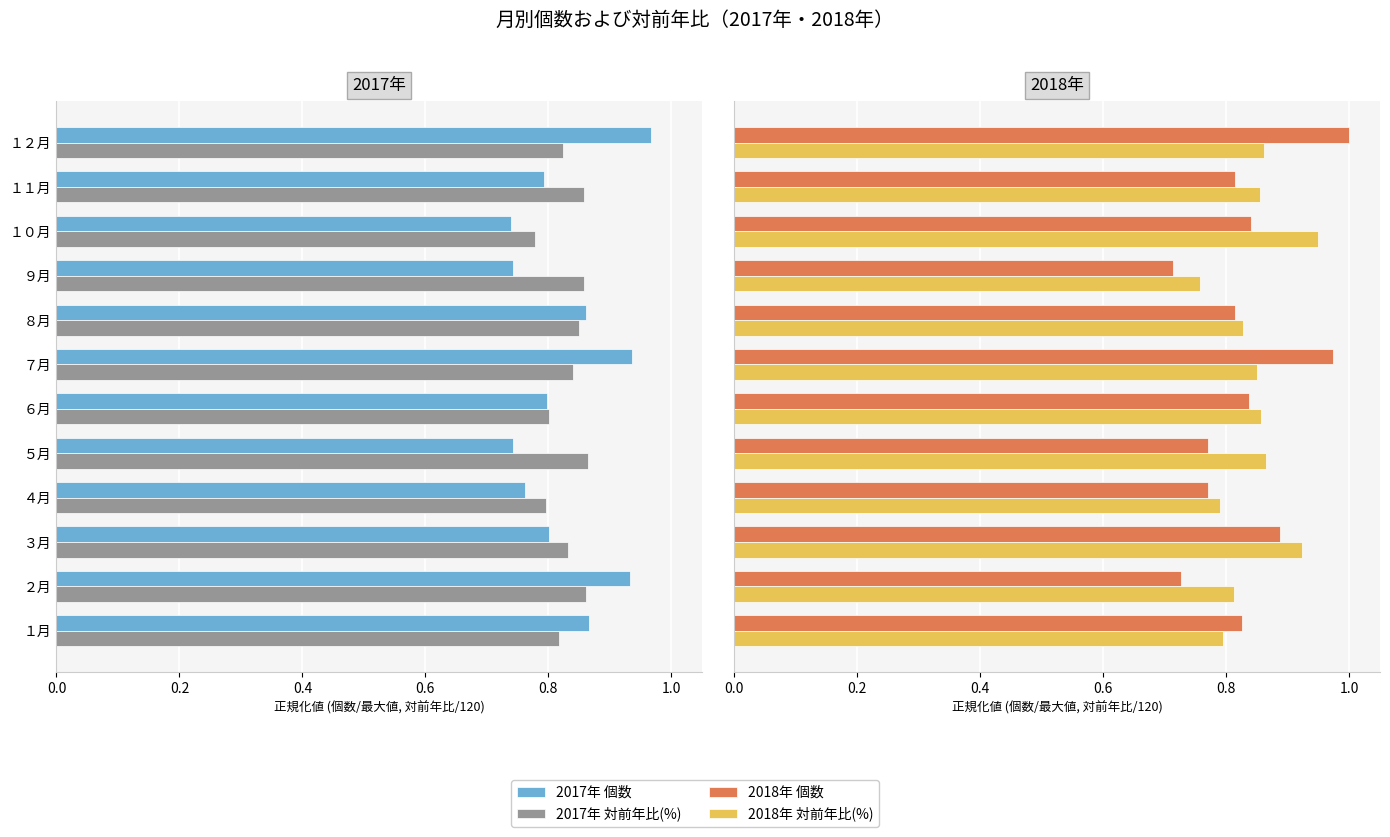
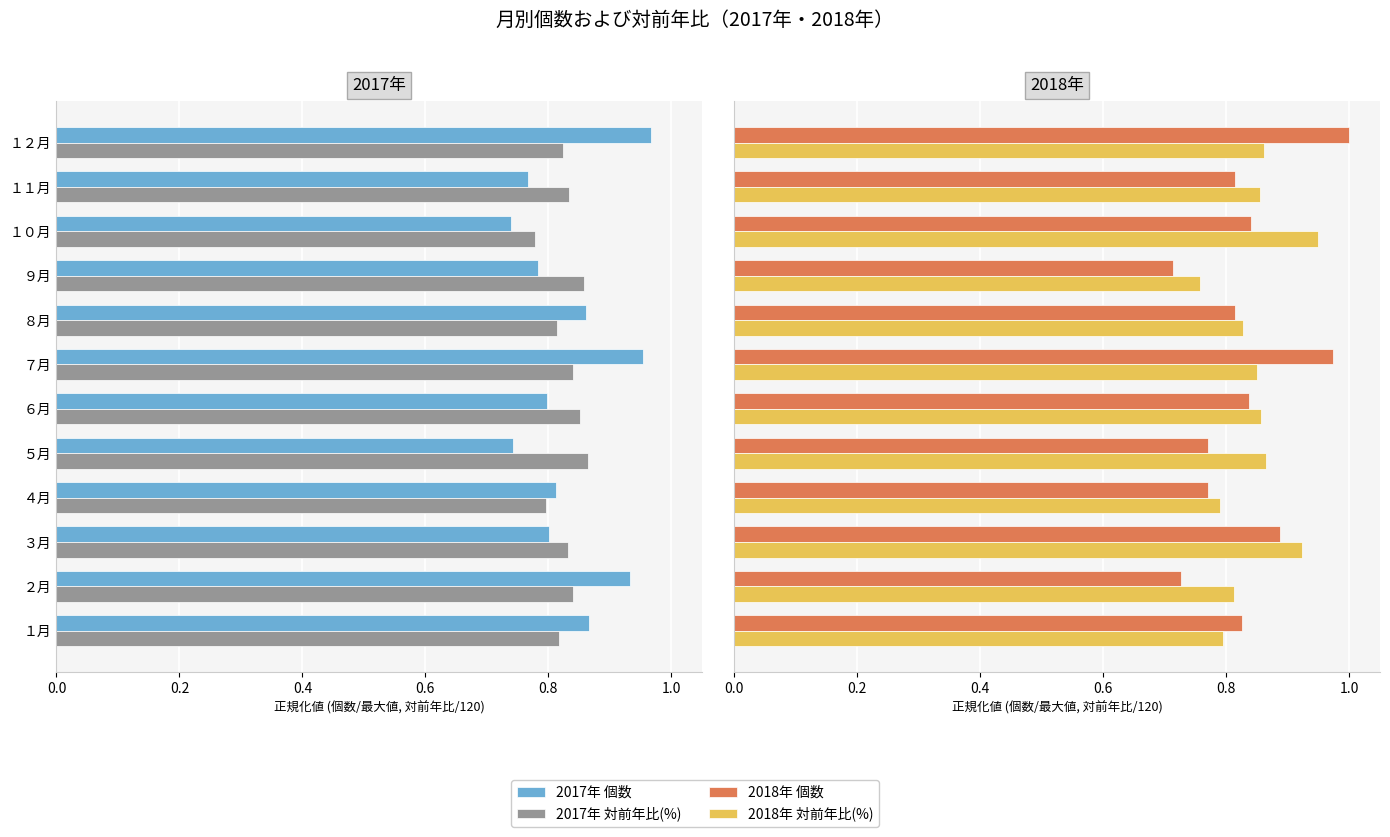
  {
    "2017年": {
      "2017年 個数": {
        "１２月": 0.97,
-       "１１月": 0.79,
+       "１１月": 0.77,
        "１０月": 0.74,
-       "９月": 0.74,
+       "９月": 0.78,
        "８月": 0.86,
-       "７月": 0.94,
+       "７月": 0.95,
        "６月": 0.80,
        "５月": 0.74,
-       "４月": 0.76,
+       "４月": 0.81,
        "３月": 0.80,
        "２月": 0.93,
        "１月": 0.87
      },
      "2017年 対前年比(%)": {
        "１２月": 0.82,
-       "１１月": 0.86,
+       "１１月": 0.83,
        "１０月": 0.78,
        "９月": 0.86,
-       "８月": 0.85,
+       "８月": 0.81,
        "７月": 0.84,
-       "６月": 0.80,
+       "６月": 0.85,
        "５月": 0.86,
        "４月": 0.80,
        "３月": 0.83,
-       "２月": 0.86,
+       "２月": 0.84,
        "１月": 0.82
      }
    }
  }
